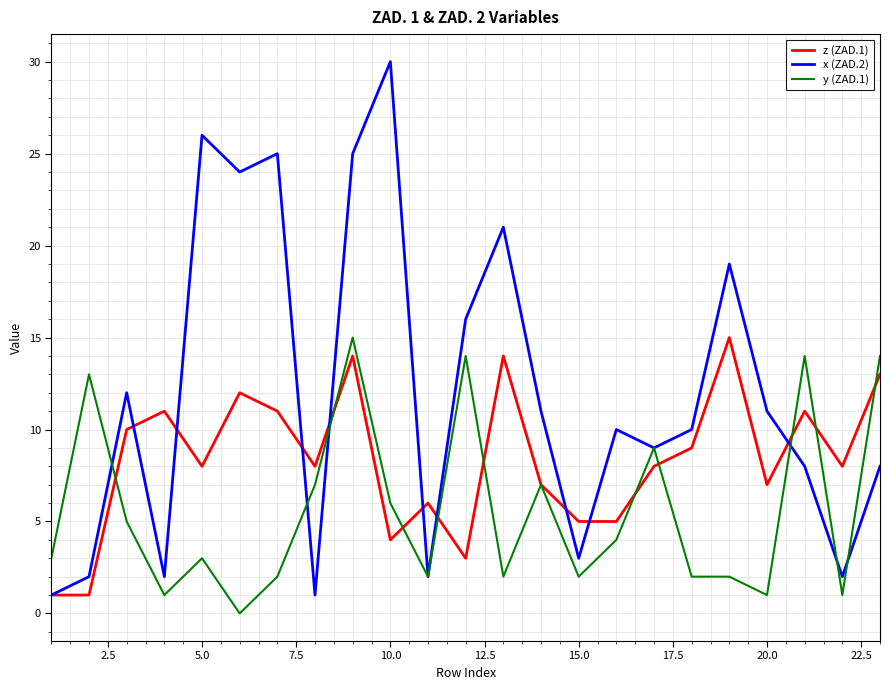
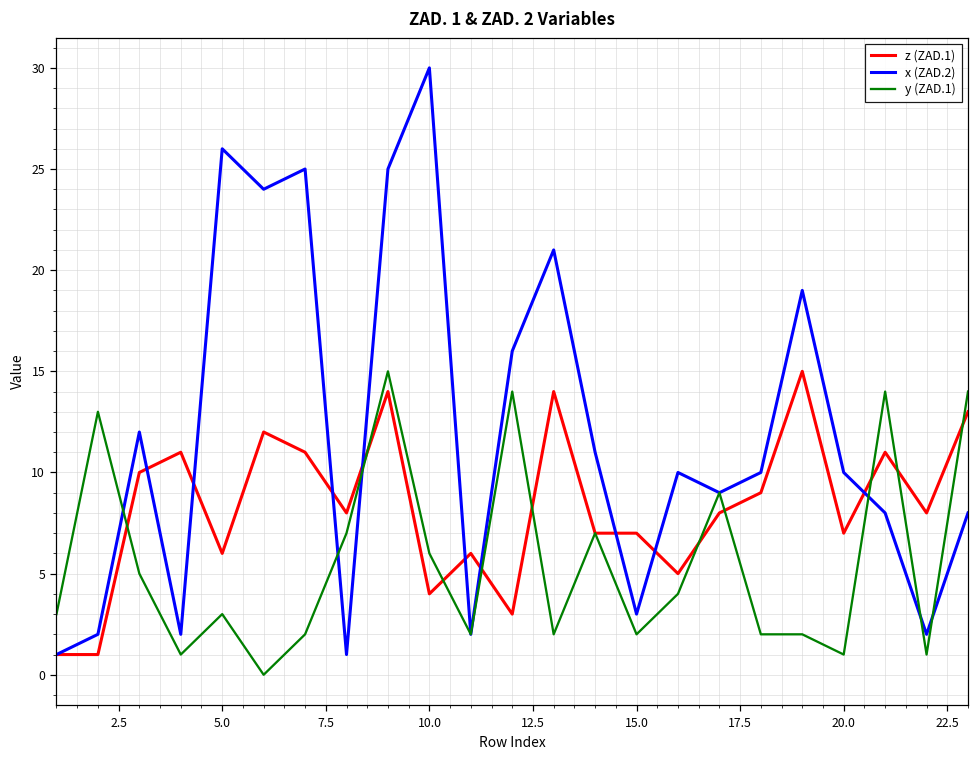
  {
    "z (ZAD.1)": {
-     "5.0": 8,
+     "5.0": 6,
      "10.0": 4,
-     "15.0": 5,
+     "15.0": 7,
      "20.0": 7
    },
    "x (ZAD.2)": {
      "5.0": 26,
      "10.0": 30,
      "15.0": 3,
-     "20.0": 11
+     "20.0": 10
    },
    "y (ZAD.1)": {
      "5.0": 3,
      "10.0": 6,
      "15.0": 2,
      "20.0": 1
    }
  }
